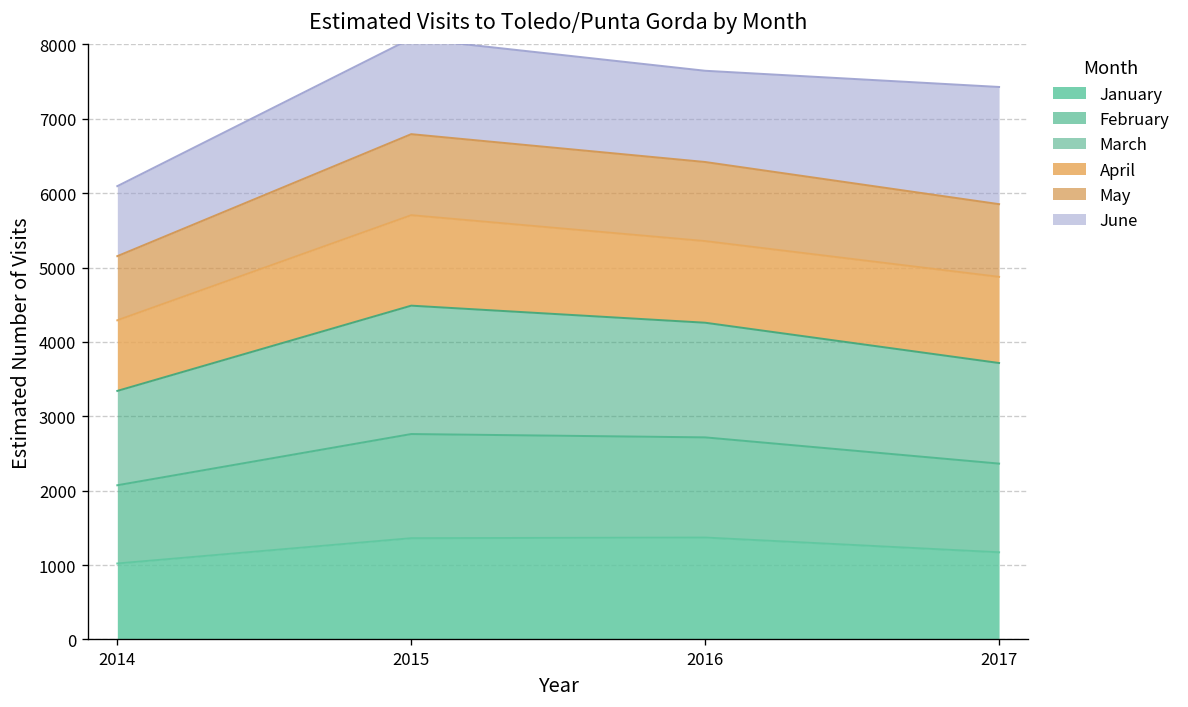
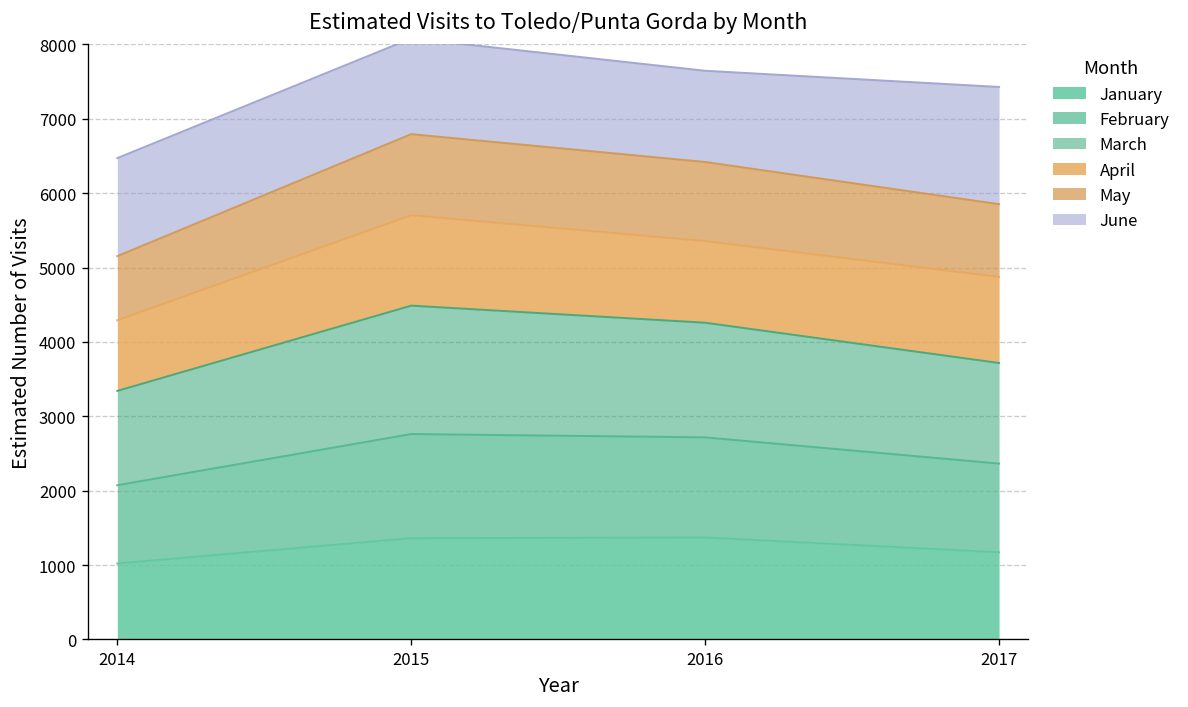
  {
    "June": {
-     "2014": 900,
+     "2014": 1300,
      "2016": 1200,
      "2017": 1600
    }
  }
